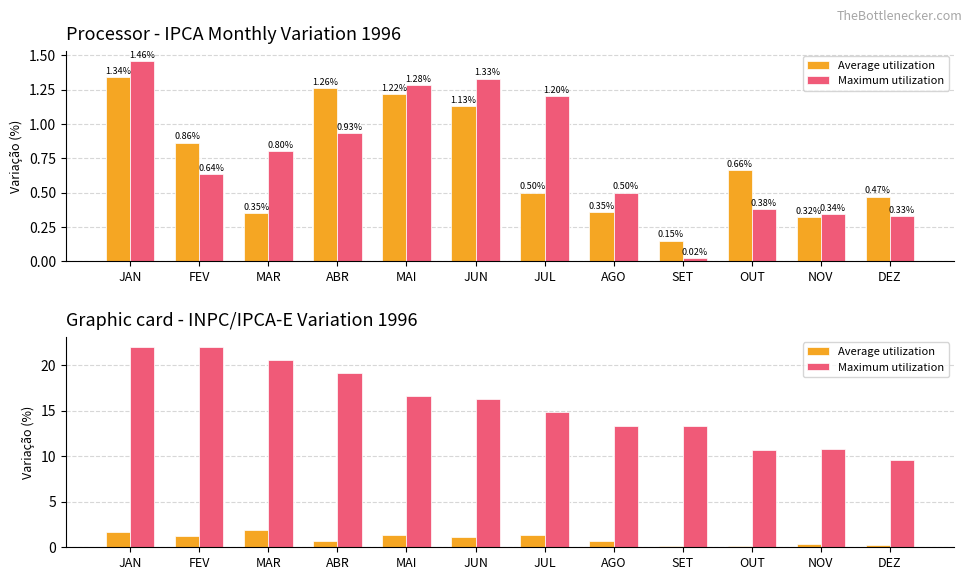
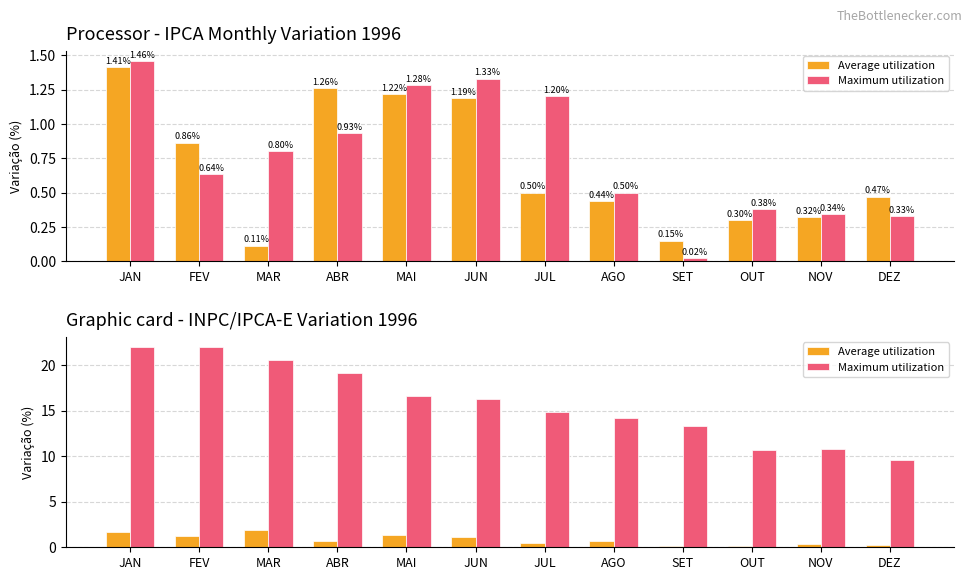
  {
    "Processor - IPCA Monthly Variation 1996": {
      "Average utilization": {
-       "JAN": "1.34%",
+       "JAN": "1.41%",
        "FEV": "0.86%",
-       "MAR": "0.35%",
+       "MAR": "0.11%",
        "ABR": "1.26%",
        "MAI": "1.22%",
-       "JUN": "1.13%",
+       "JUN": "1.19%",
        "JUL": "0.50%",
-       "AGO": "0.35%",
+       "AGO": "0.44%",
        "SET": "0.15%",
-       "OUT": "0.66%",
+       "OUT": "0.30%",
        "NOV": "0.32%",
        "DEZ": "0.47%"
      },
      "Maximum utilization": {
        "JAN": "1.46%",
        "FEV": "0.64%",
        "MAR": "0.80%",
        "ABR": "0.93%",
        "MAI": "1.28%",
        "JUN": "1.33%",
        "JUL": "1.20%",
        "AGO": "0.50%",
        "SET": "0.02%",
        "OUT": "0.38%",
        "NOV": "0.34%",
        "DEZ": "0.33%"
      }
    },
    "Graphic card - INPC/IPCA-E Variation 1996": {
      "Average utilization": {
        "JAN": "2",
        "FEV": "1",
        "MAR": "2",
        "ABR": "1",
        "MAI": "1",
        "JUN": "1",
-       "JUL": "1",
+       "JUL": "0",
        "AGO": "1",
        "NOV": "0"
      },
      "Maximum utilization": {
        "JAN": "22",
        "FEV": "22",
        "MAR": "21",
        "ABR": "19",
        "MAI": "17",
        "JUN": "16",
        "JUL": "15",
-       "AGO": "13",
+       "AGO": "14",
        "SET": "13",
        "OUT": "11",
        "NOV": "11",
        "DEZ": "10"
      }
    }
  }
